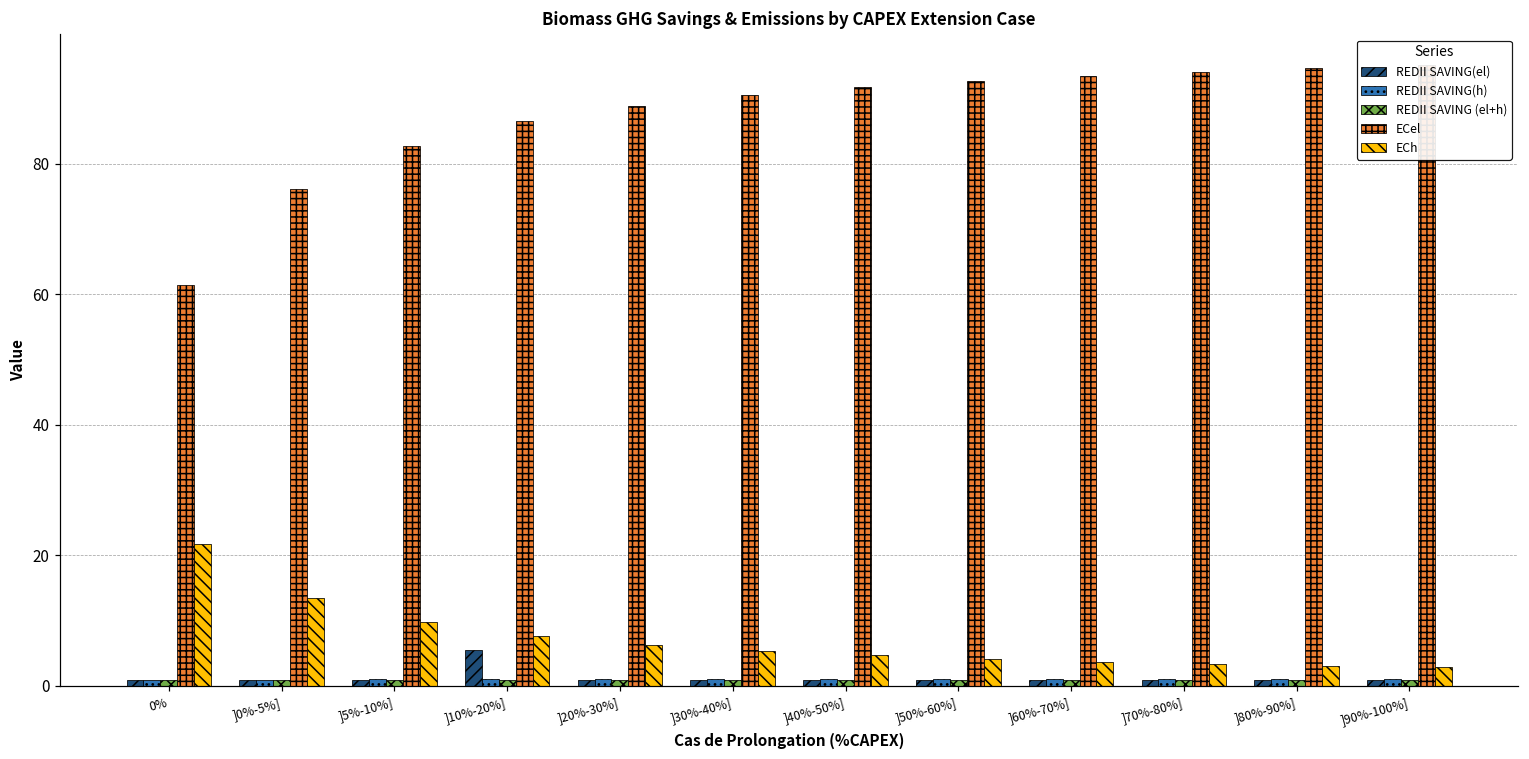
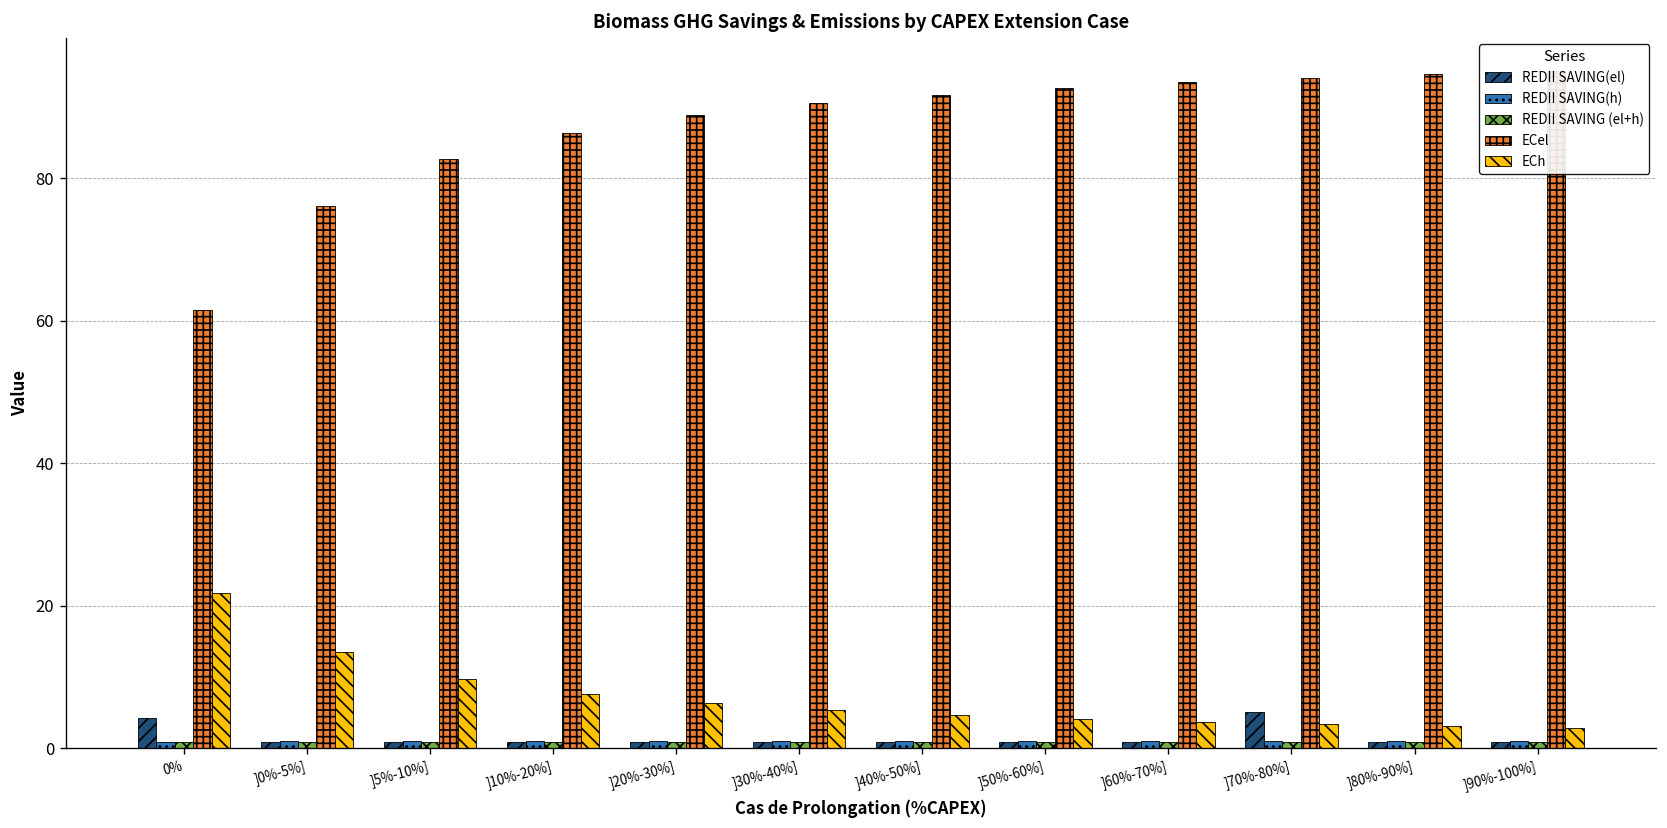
  {
    "REDII SAVING(el)": {
-     "0%": 1,
+     "0%": 4,
      "]0%-5%]": 1,
      "]5%-10%]": 1,
-     "]10%-20%]": 5,
+     "]10%-20%]": 1,
      "]20%-30%]": 1,
      "]30%-40%]": 1,
      "]40%-50%]": 1,
      "]50%-60%]": 1,
      "]60%-70%]": 1,
-     "]70%-80%]": 1,
+     "]70%-80%]": 5,
      "]80%-90%]": 1,
      "]90%-100%]": 1
    },
    "REDII SAVING(h)": {
      "0%": 1,
      "]0%-5%]": 1,
      "]5%-10%]": 1,
      "]10%-20%]": 1,
      "]20%-30%]": 1,
      "]30%-40%]": 1,
      "]40%-50%]": 1,
      "]50%-60%]": 1,
      "]60%-70%]": 1,
      "]70%-80%]": 1,
      "]80%-90%]": 1,
      "]90%-100%]": 1
    },
    "REDII SAVING (el+h)": {
      "0%": 1,
      "]0%-5%]": 1,
      "]5%-10%]": 1,
      "]10%-20%]": 1,
      "]20%-30%]": 1,
      "]30%-40%]": 1,
      "]40%-50%]": 1,
      "]50%-60%]": 1,
      "]60%-70%]": 1,
      "]70%-80%]": 1,
      "]80%-90%]": 1,
      "]90%-100%]": 1
    },
    "ECel": {
      "0%": 61,
      "]0%-5%]": 76,
      "]5%-10%]": 83,
      "]10%-20%]": 86,
      "]20%-30%]": 89,
      "]30%-40%]": 91,
      "]40%-50%]": 92,
      "]50%-60%]": 93,
      "]60%-70%]": 93,
      "]70%-80%]": 94,
      "]80%-90%]": 95
    },
    "ECh": {
      "0%": 22,
      "]0%-5%]": 13,
      "]5%-10%]": 10,
      "]10%-20%]": 8,
      "]20%-30%]": 6,
      "]30%-40%]": 5,
      "]40%-50%]": 5,
      "]50%-60%]": 4,
      "]60%-70%]": 4,
      "]70%-80%]": 3,
      "]80%-90%]": 3,
      "]90%-100%]": 3
    }
  }
